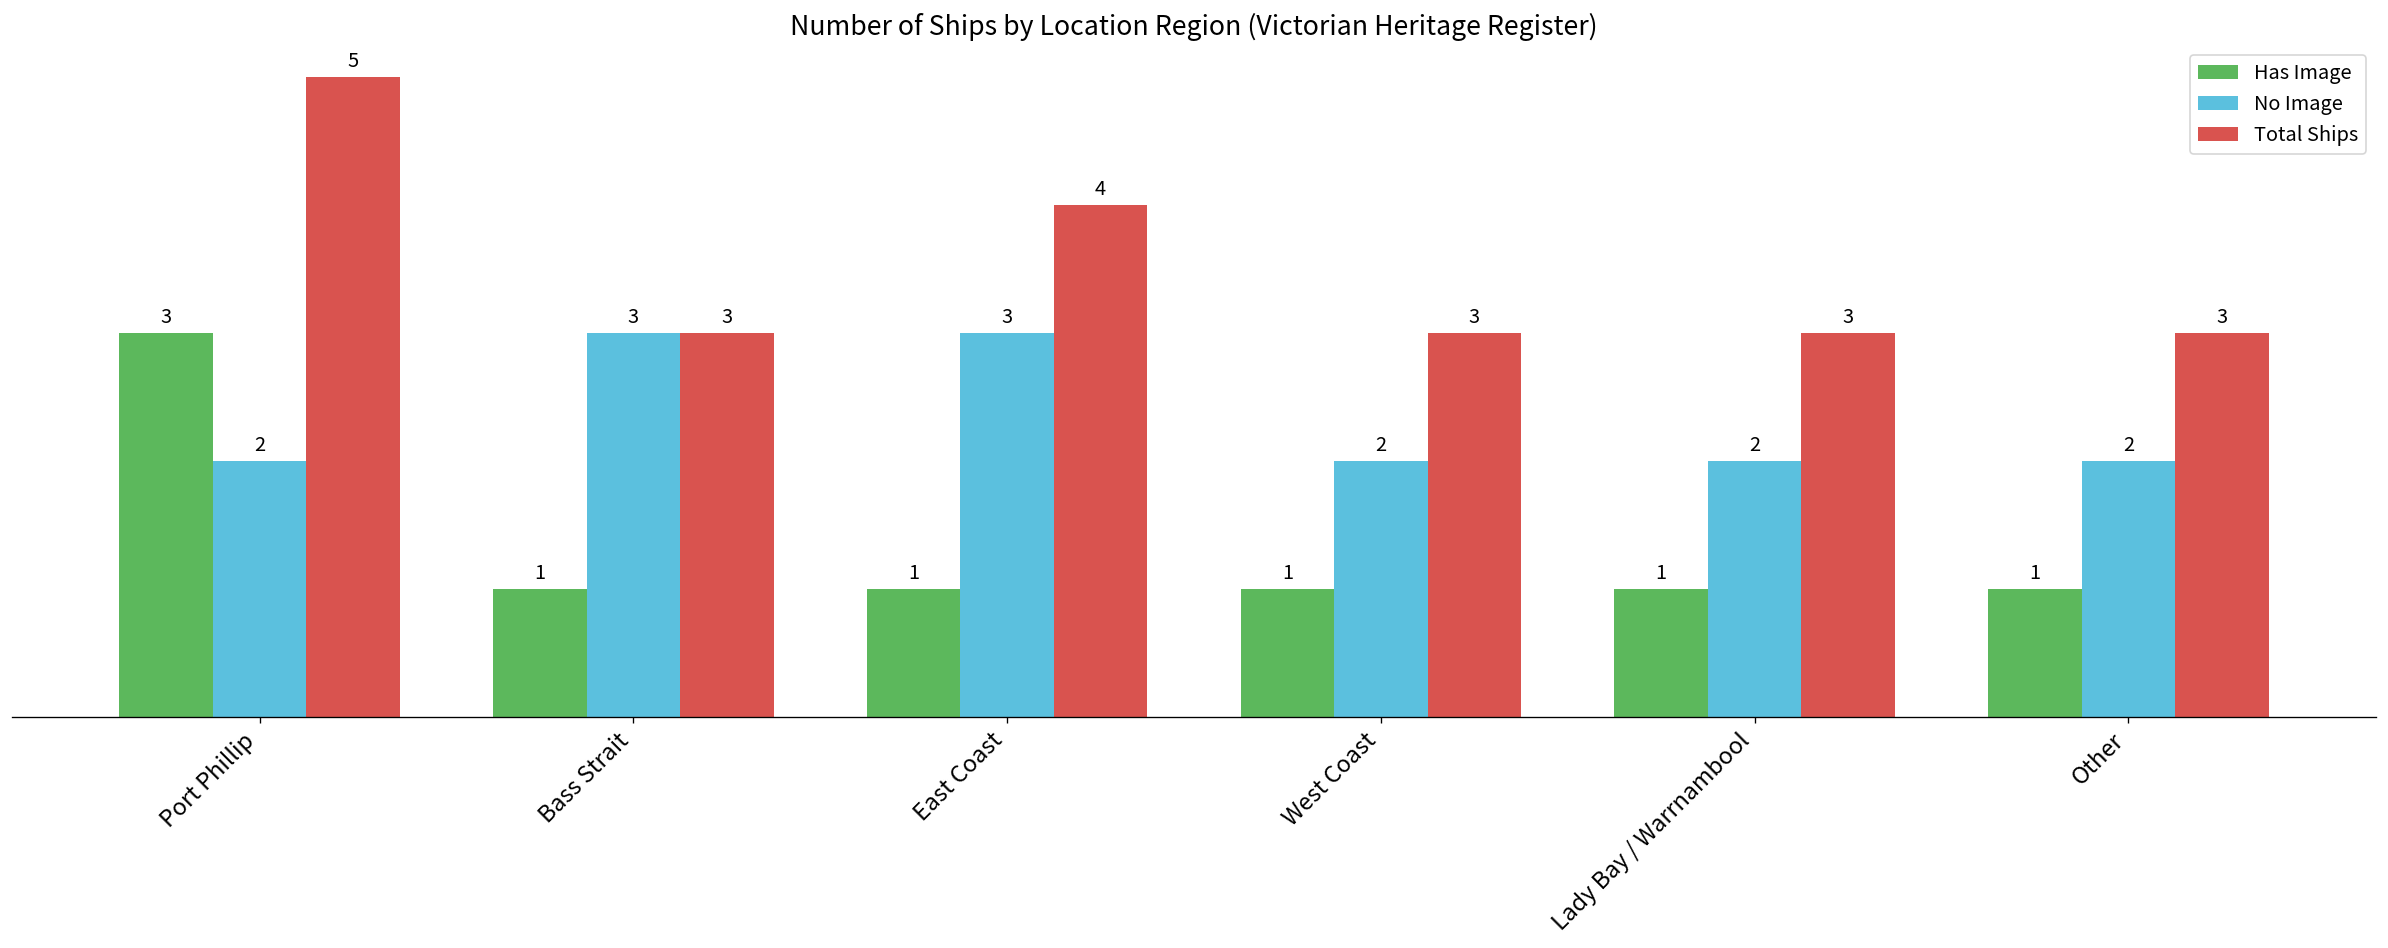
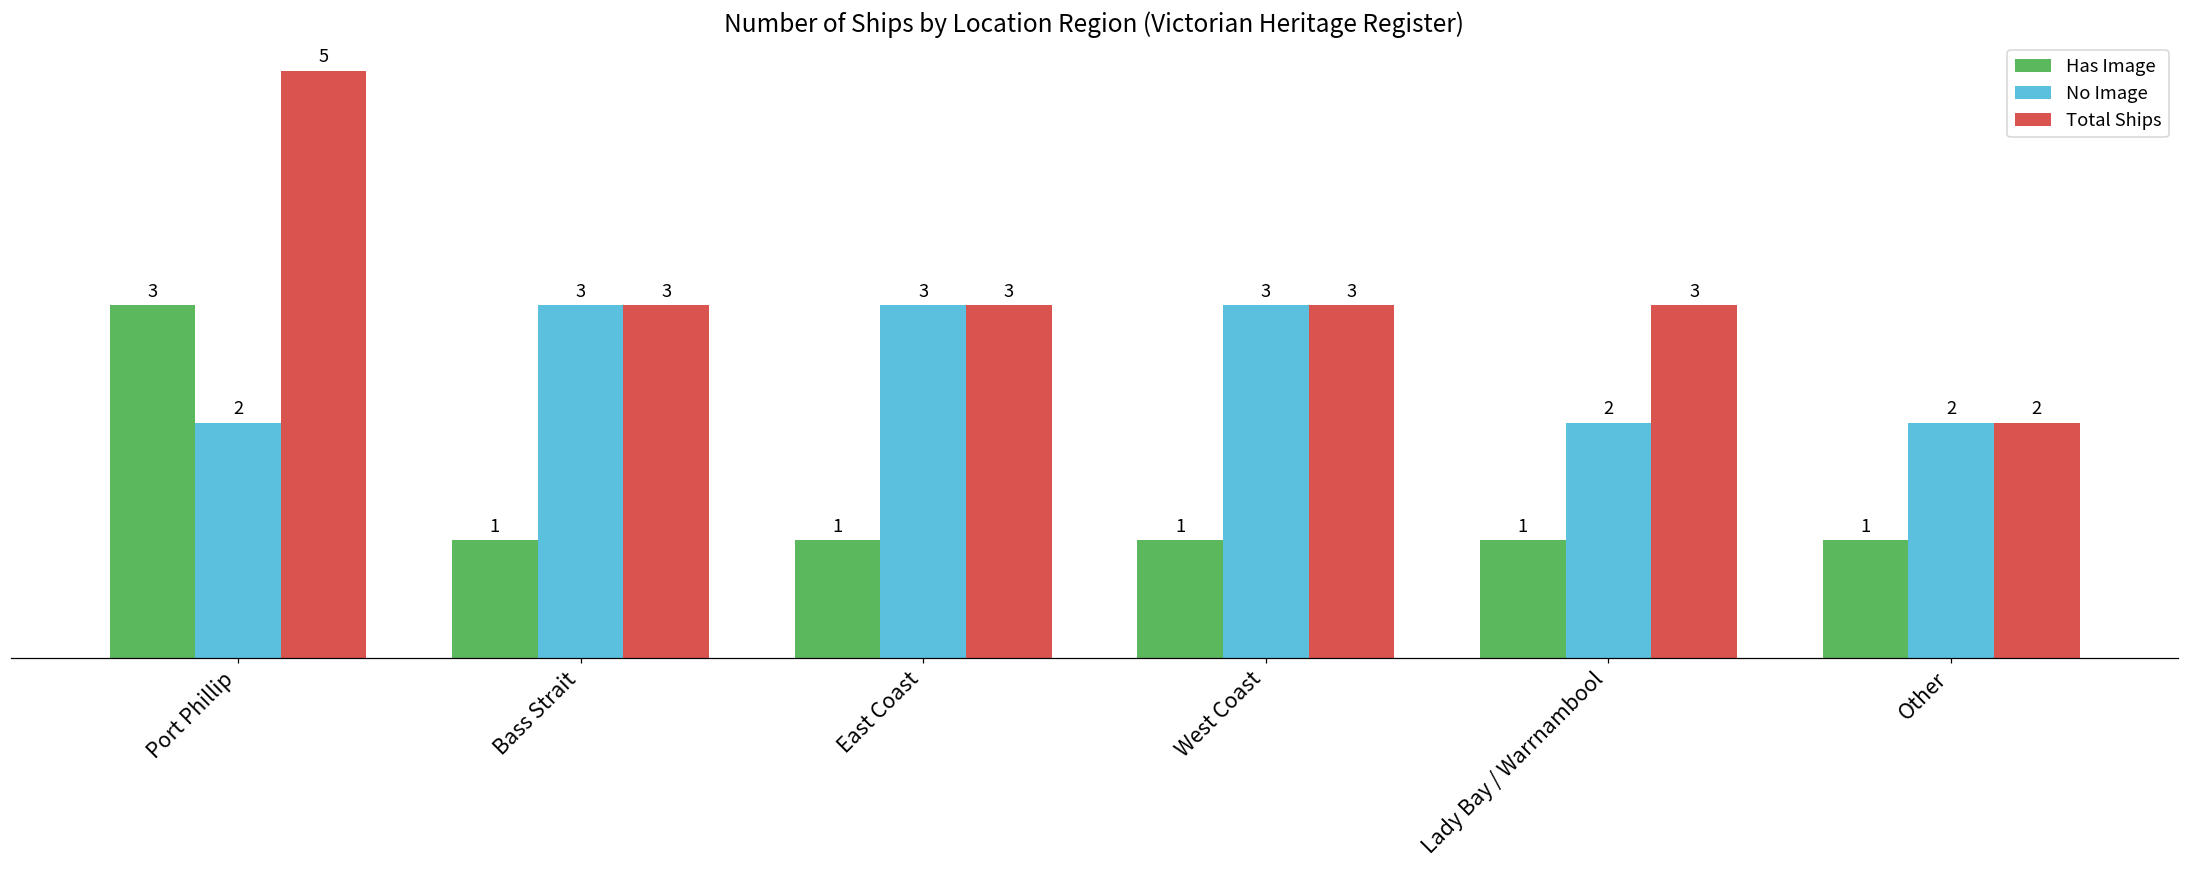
  {
    "Has Image": {
      "Port Phillip": 3,
      "Bass Strait": 1,
      "East Coast": 1,
      "West Coast": 1,
      "Lady Bay / Warrnambool": 1,
      "Other": 1
    },
    "No Image": {
      "Port Phillip": 2,
      "Bass Strait": 3,
      "East Coast": 3,
-     "West Coast": 2,
+     "West Coast": 3,
      "Lady Bay / Warrnambool": 2,
      "Other": 2
    },
    "Total Ships": {
      "Port Phillip": 5,
      "Bass Strait": 3,
-     "East Coast": 4,
+     "East Coast": 3,
      "West Coast": 3,
      "Lady Bay / Warrnambool": 3,
-     "Other": 3
+     "Other": 2
    }
  }
